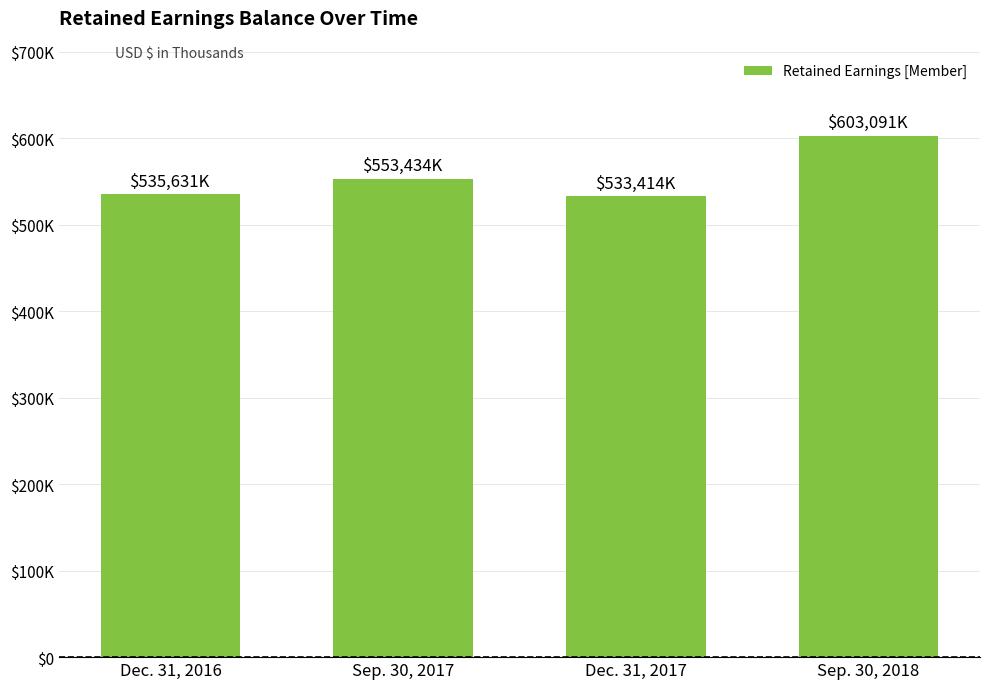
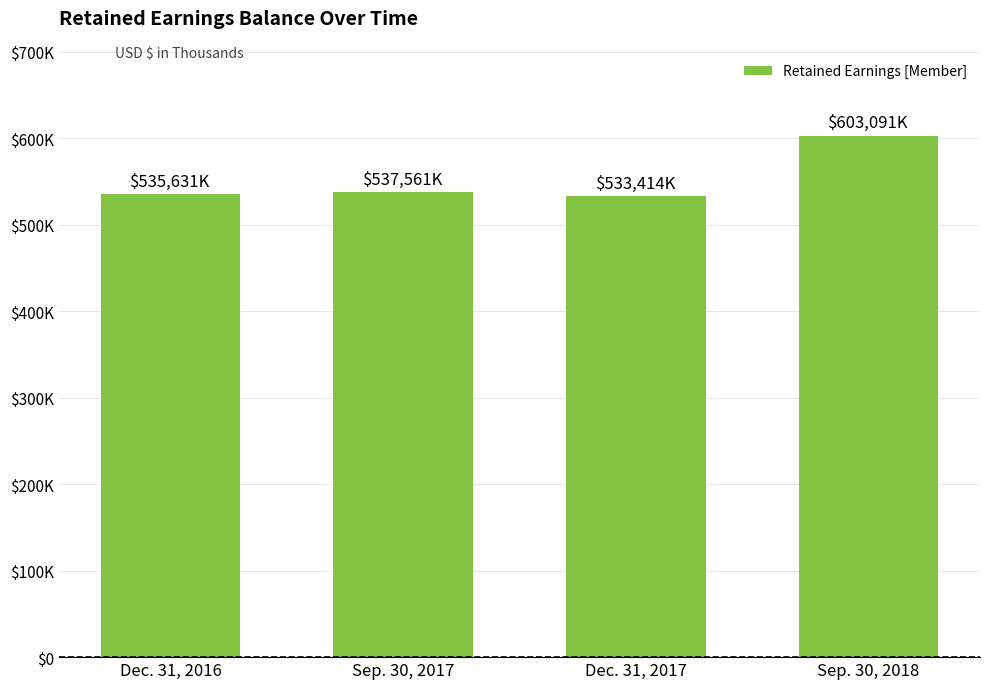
  {
    "Dec. 31, 2016": "$535,631K",
-   "Sep. 30, 2017": "$553,434K",
+   "Sep. 30, 2017": "$537,561K",
    "Dec. 31, 2017": "$533,414K",
    "Sep. 30, 2018": "$603,091K"
  }
